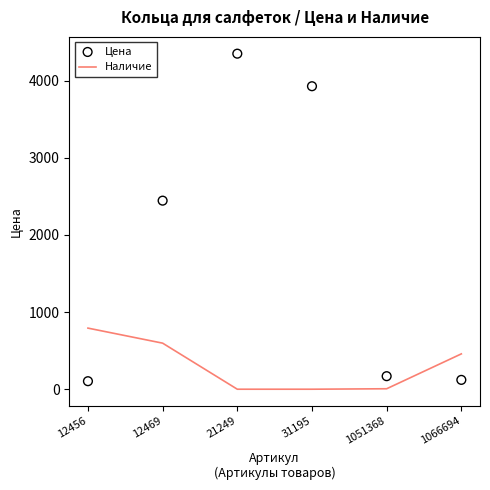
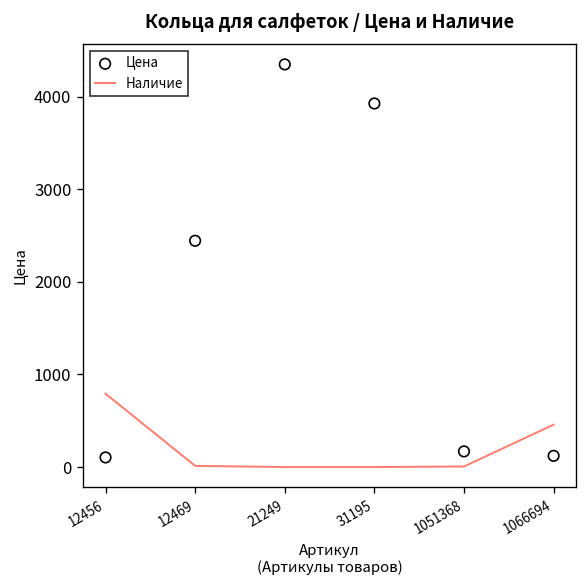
  {
    "Наличие": {
      "12456": 800,
-     "12469": 600,
+     "12469": 0,
      "21249": 0,
      "31195": 0,
      "1051368": 0,
      "1066694": 500
    }
  }
